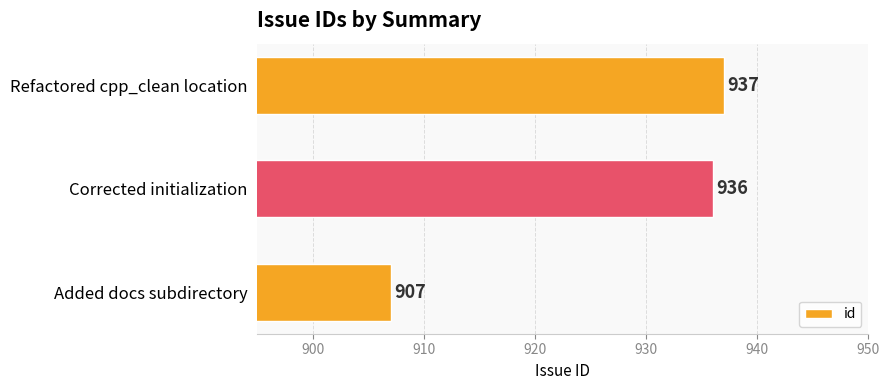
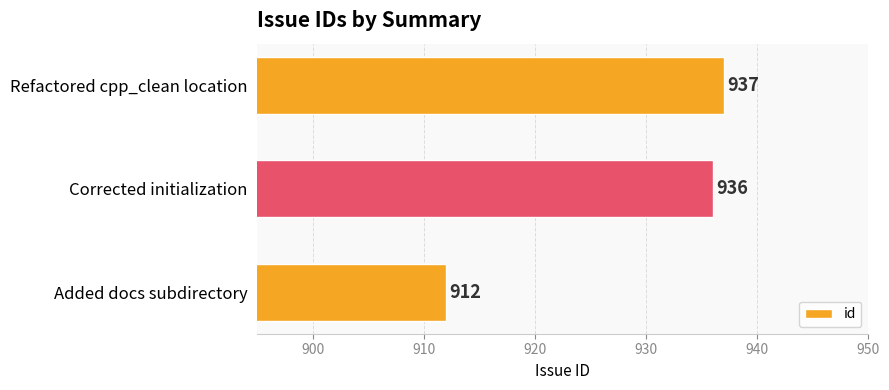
  {
    "Refactored cpp_clean location": 937,
    "Corrected initialization": 936,
-   "Added docs subdirectory": 907
+   "Added docs subdirectory": 912
  }
